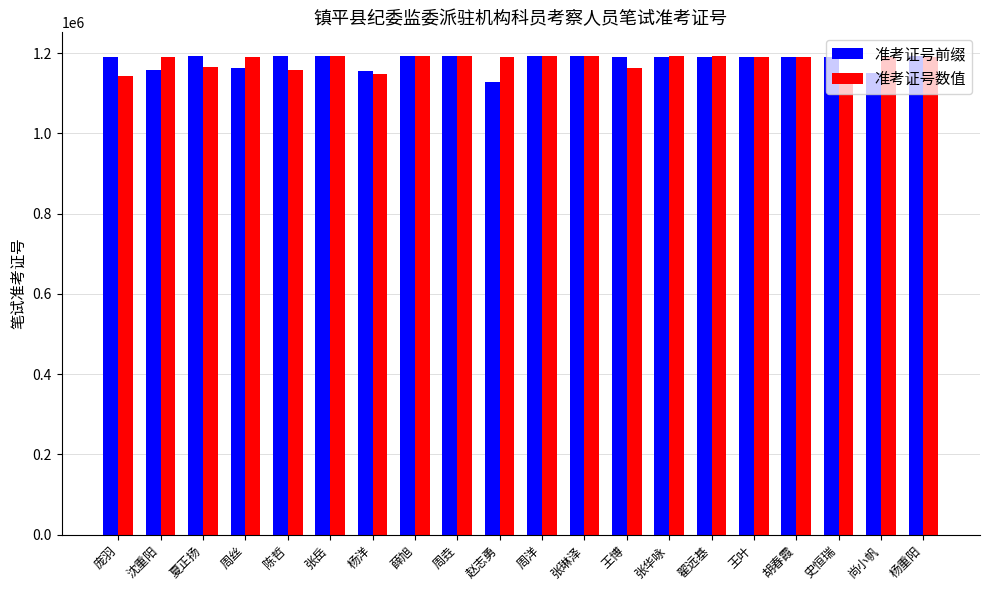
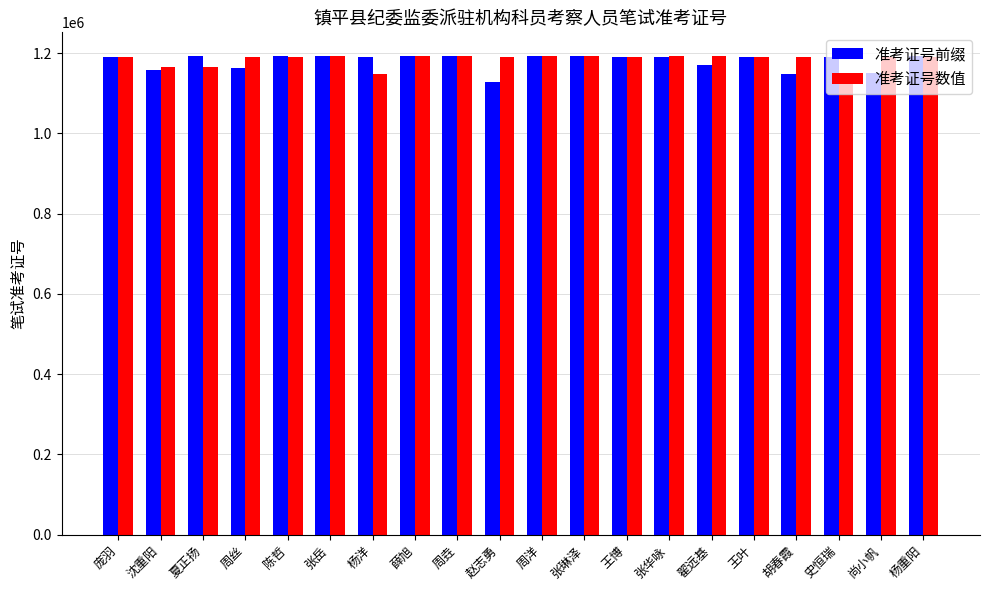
  {
    "准考证号前缀": {
      "庞羽": 1190000,
      "沈重阳": 1160000,
      "夏正扬": 1190000,
      "周丝": 1160000,
      "陈哲": 1190000,
      "张岳": 1190000,
-     "杨洋": 1160000,
+     "杨洋": 1190000,
      "薛旭": 1190000,
      "周垚": 1190000,
      "赵志勇": 1130000,
      "周洋": 1190000,
      "张琳泽": 1190000,
      "王博": 1190000,
      "张华咏": 1190000,
-     "翟远基": 1190000,
+     "翟远基": 1170000,
      "王叶": 1190000,
-     "胡春霞": 1190000
+     "胡春霞": 1150000
    },
    "准考证号数值": {
-     "庞羽": 1140000,
-     "沈重阳": 1190000,
+     "庞羽": 1190000,
+     "沈重阳": 1170000,
      "夏正扬": 1170000,
      "周丝": 1190000,
-     "陈哲": 1160000,
+     "陈哲": 1190000,
      "张岳": 1190000,
      "杨洋": 1150000,
      "薛旭": 1190000,
      "周垚": 1190000,
      "赵志勇": 1190000,
      "周洋": 1190000,
      "张琳泽": 1190000,
-     "王博": 1160000,
+     "王博": 1190000,
      "张华咏": 1190000,
      "翟远基": 1190000,
      "王叶": 1190000,
      "胡春霞": 1190000
    }
  }
